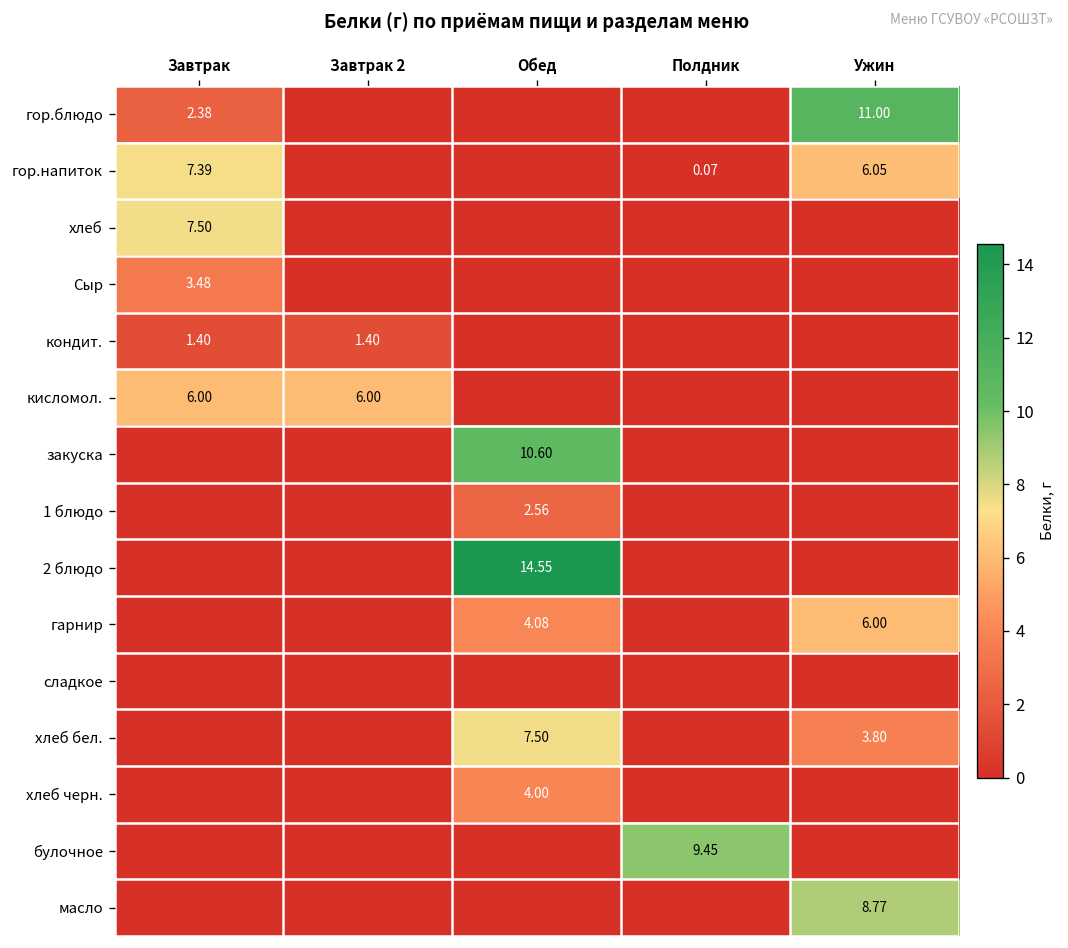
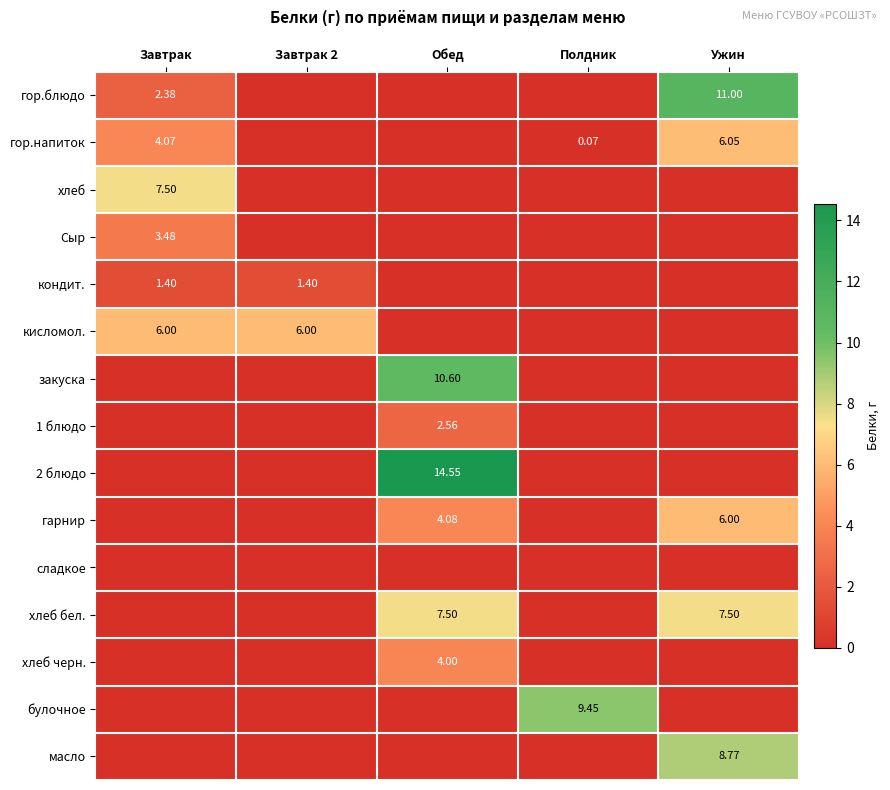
  {
    "гор.блюдо": {
      "Завтрак": 2.38,
      "Ужин": 11.00
    },
    "гор.напиток": {
-     "Завтрак": 7.39,
+     "Завтрак": 4.07,
      "Полдник": 0.07,
      "Ужин": 6.05
    },
    "хлеб": {
      "Завтрак": 7.50
    },
    "Сыр": {
      "Завтрак": 3.48
    },
    "кондит.": {
      "Завтрак": 1.40,
      "Завтрак 2": 1.40
    },
    "кисломол.": {
      "Завтрак": 6.00,
      "Завтрак 2": 6.00
    },
    "закуска": {
      "Обед": 10.60
    },
    "1 блюдо": {
      "Обед": 2.56
    },
    "2 блюдо": {
      "Обед": 14.55
    },
    "гарнир": {
      "Обед": 4.08,
      "Ужин": 6.00
    },
    "хлеб бел.": {
      "Обед": 7.50,
-     "Ужин": 3.80
+     "Ужин": 7.50
    },
    "хлеб черн.": {
      "Обед": 4.00
    },
    "булочное": {
      "Полдник": 9.45
    },
    "масло": {
      "Ужин": 8.77
    }
  }
